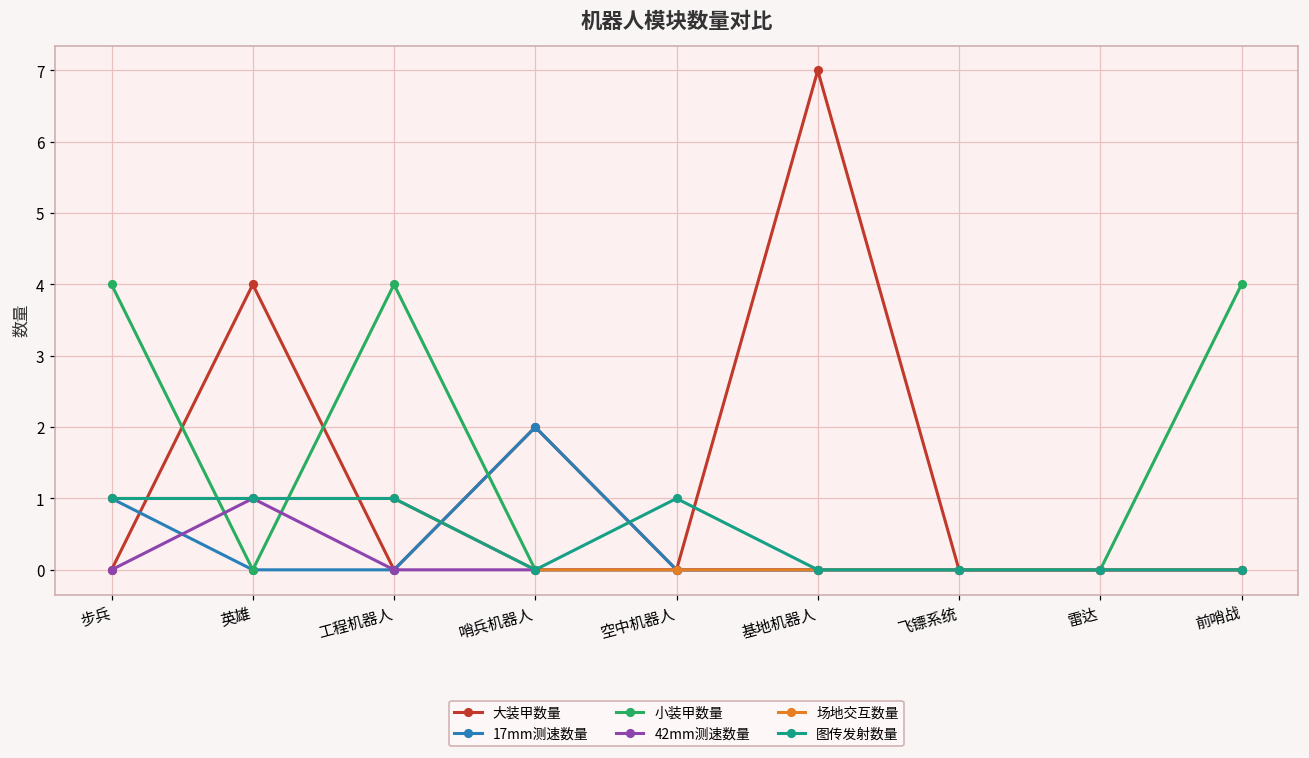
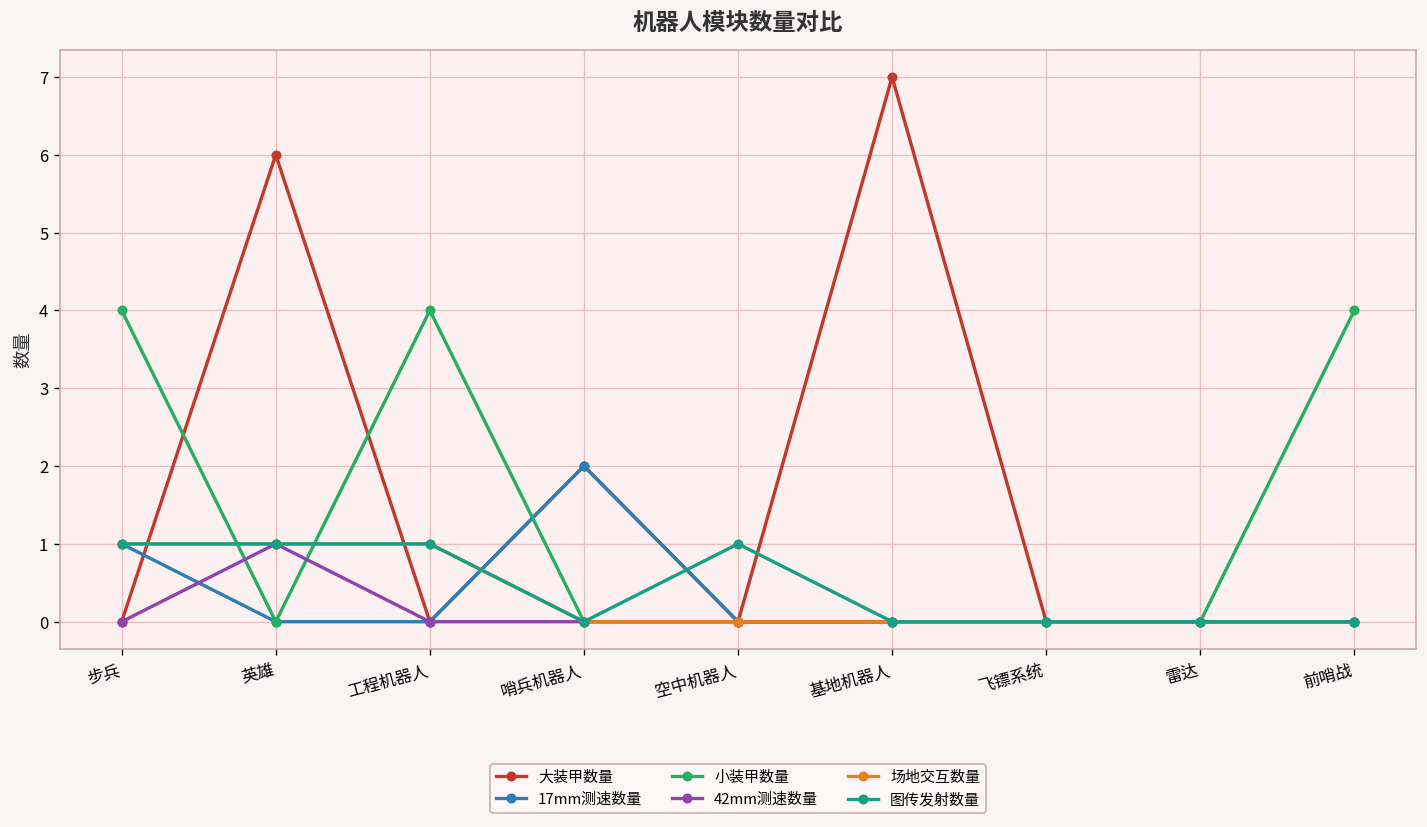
  {
    "大装甲数量": {
-     "英雄": 4,
+     "英雄": 6,
      "基地机器人": 7
    }
  }
